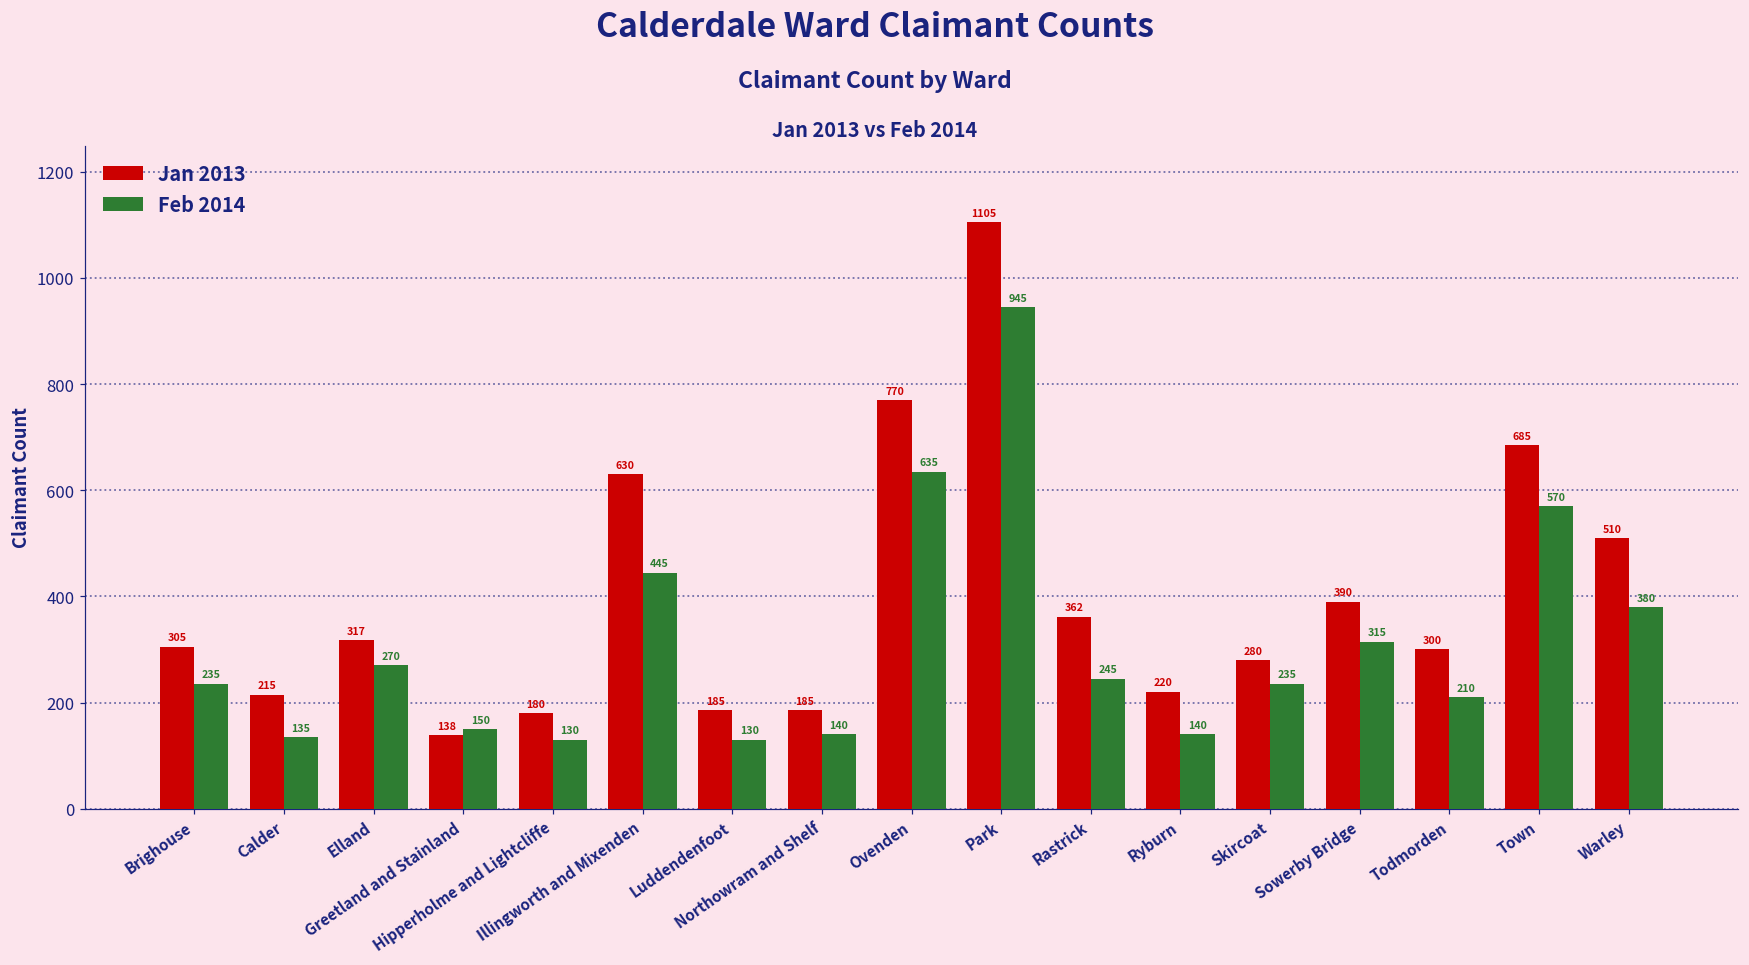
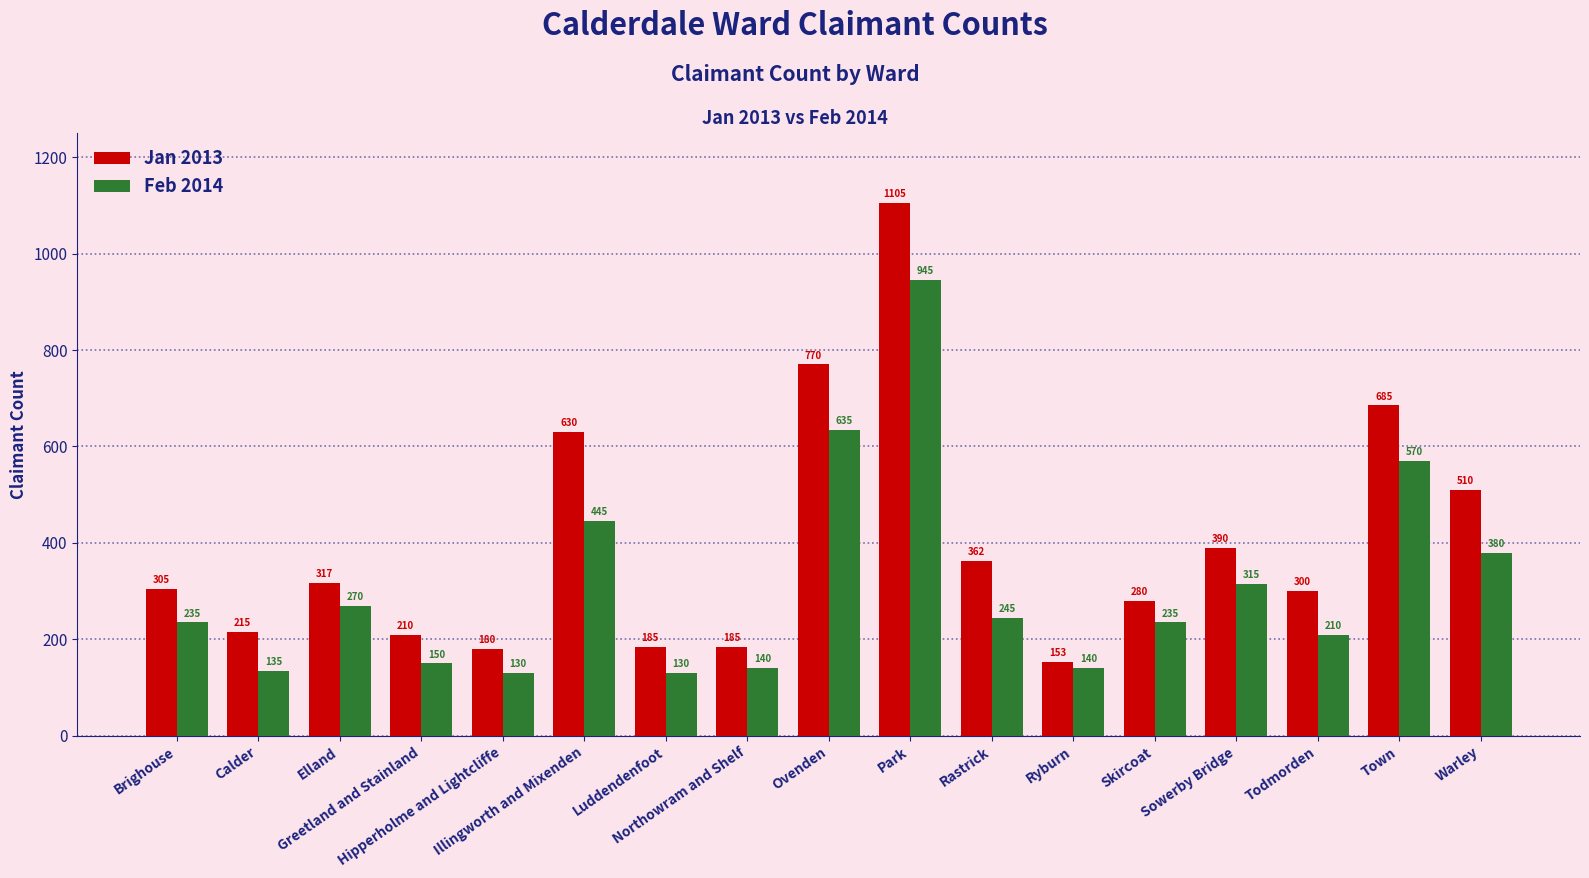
  {
    "Jan 2013": {
      "Brighouse": 305,
      "Calder": 215,
      "Elland": 317,
-     "Greetland and Stainland": 138,
+     "Greetland and Stainland": 210,
      "Hipperholme and Lightcliffe": 180,
      "Illingworth and Mixenden": 630,
      "Luddendenfoot": 185,
      "Northowram and Shelf": 185,
      "Ovenden": 770,
      "Park": 1105,
      "Rastrick": 362,
-     "Ryburn": 220,
+     "Ryburn": 153,
      "Skircoat": 280,
      "Sowerby Bridge": 390,
      "Todmorden": 300,
      "Town": 685,
      "Warley": 510
    },
    "Feb 2014": {
      "Brighouse": 235,
      "Calder": 135,
      "Elland": 270,
      "Greetland and Stainland": 150,
      "Hipperholme and Lightcliffe": 130,
      "Illingworth and Mixenden": 445,
      "Luddendenfoot": 130,
      "Northowram and Shelf": 140,
      "Ovenden": 635,
      "Park": 945,
      "Rastrick": 245,
      "Ryburn": 140,
      "Skircoat": 235,
      "Sowerby Bridge": 315,
      "Todmorden": 210,
      "Town": 570,
      "Warley": 380
    }
  }
